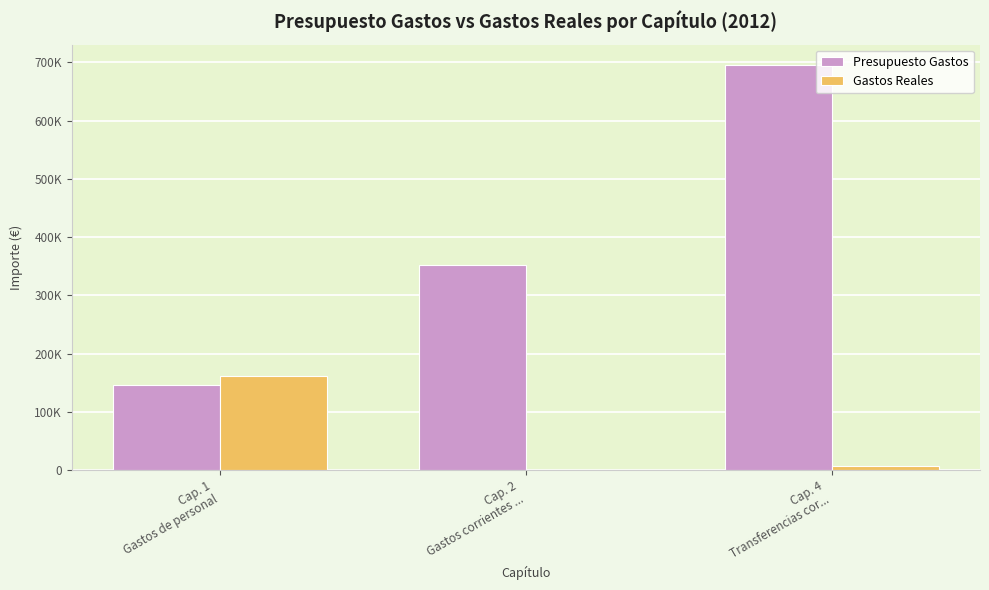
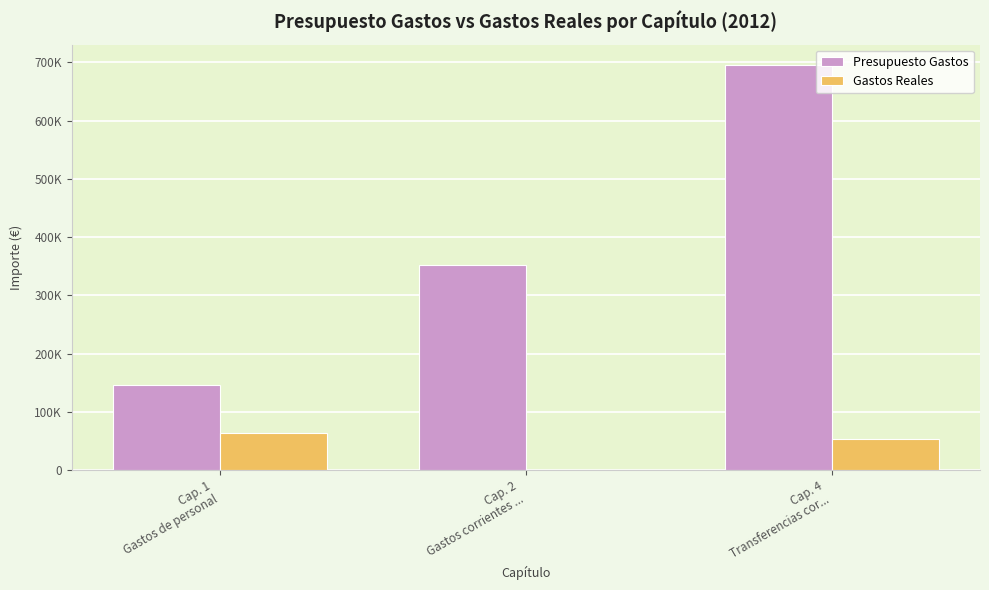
  {
    "Presupuesto Gastos": {
      "Cap. 1 Gastos de personal": 150000,
      "Cap. 2 Gastos corrientes ...": 350000,
      "Cap. 4 Transferencias cor...": 700000
    },
    "Gastos Reales": {
-     "Cap. 1 Gastos de personal": 160000,
-     "Cap. 4 Transferencias cor...": 10000
+     "Cap. 1 Gastos de personal": 60000,
+     "Cap. 4 Transferencias cor...": 50000
    }
  }
